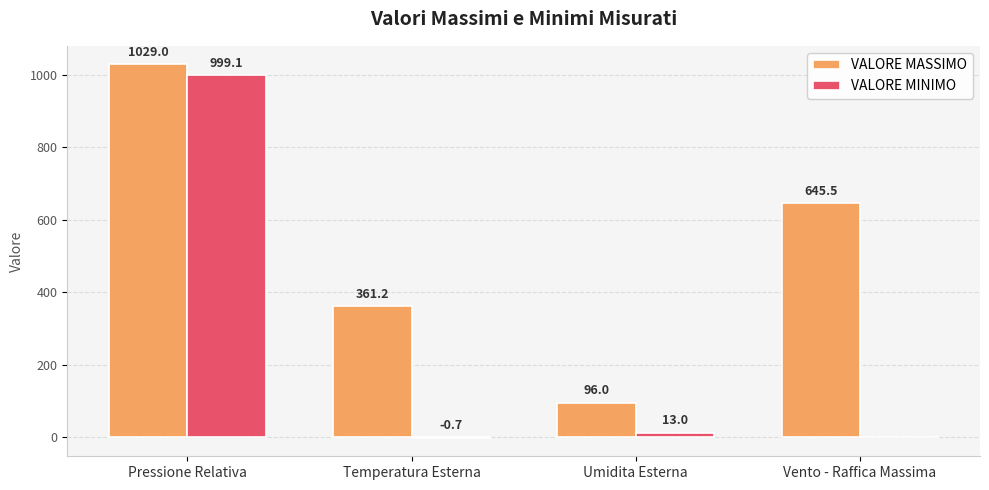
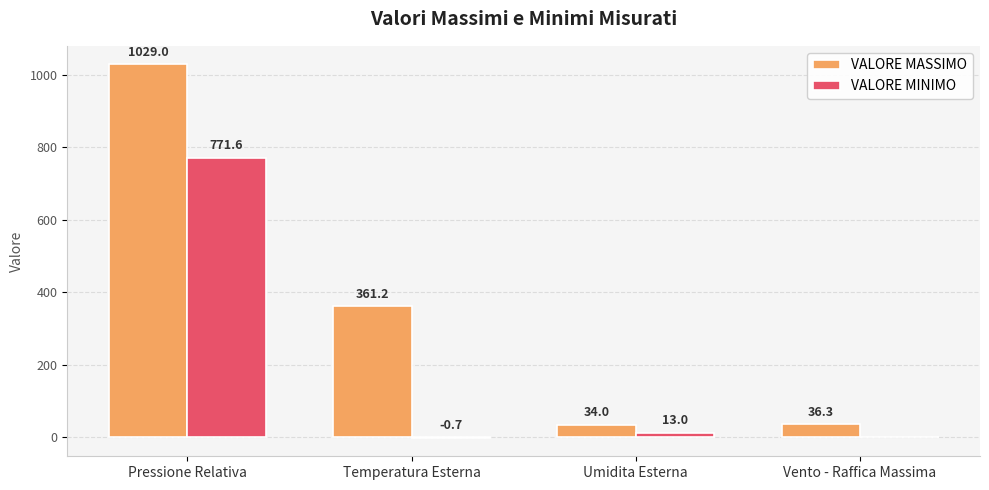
  {
    "VALORE MASSIMO": {
      "Pressione Relativa": 1029.0,
      "Temperatura Esterna": 361.2,
-     "Umidita Esterna": 96.0,
-     "Vento - Raffica Massima": 645.5
+     "Umidita Esterna": 34.0,
+     "Vento - Raffica Massima": 36.3
    },
    "VALORE MINIMO": {
-     "Pressione Relativa": 999.1,
+     "Pressione Relativa": 771.6,
      "Temperatura Esterna": -0.7,
      "Umidita Esterna": 13.0
    }
  }
